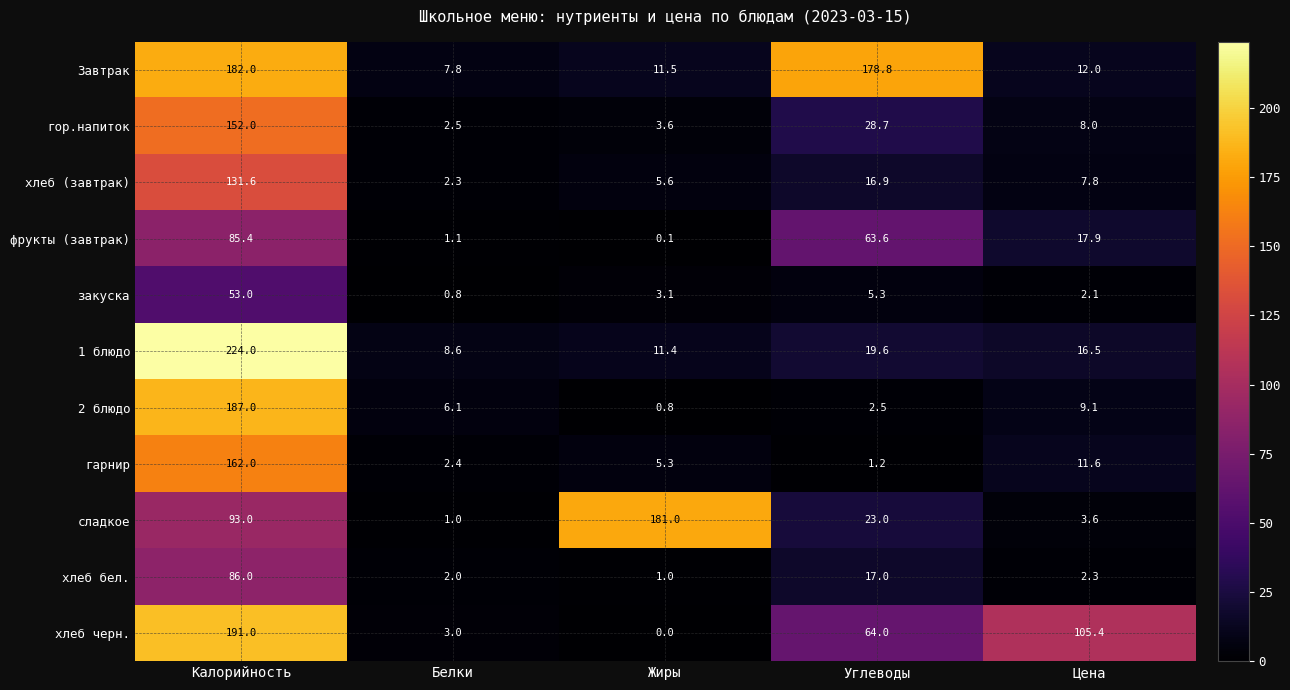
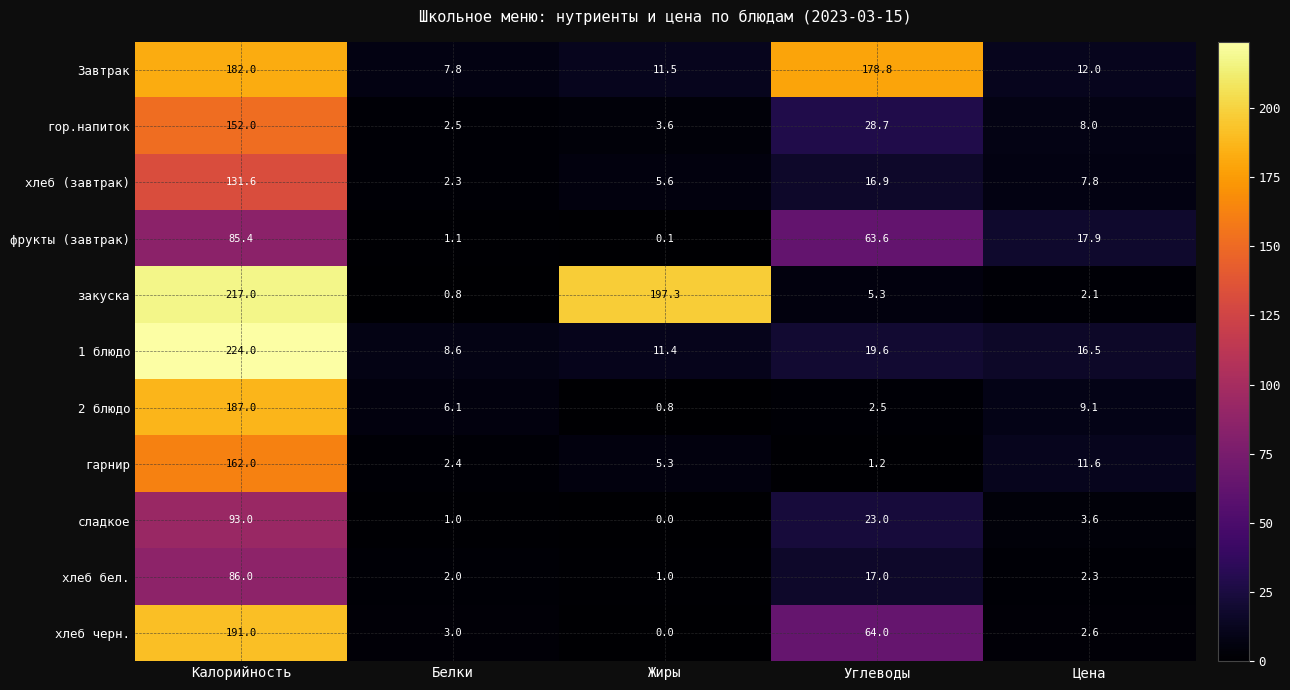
  {
    "Завтрак": {
      "Калорийность": 182.0,
      "Белки": 7.8,
      "Жиры": 11.5,
      "Углеводы": 178.8,
      "Цена": 12.0
    },
    "гор.напиток": {
      "Калорийность": 152.0,
      "Белки": 2.5,
      "Жиры": 3.6,
      "Углеводы": 28.7,
      "Цена": 8.0
    },
    "хлеб (завтрак)": {
      "Калорийность": 131.6,
      "Белки": 2.3,
      "Жиры": 5.6,
      "Углеводы": 16.9,
      "Цена": 7.8
    },
    "фрукты (завтрак)": {
      "Калорийность": 85.4,
      "Белки": 1.1,
      "Жиры": 0.1,
      "Углеводы": 63.6,
      "Цена": 17.9
    },
    "закуска": {
-     "Калорийность": 53.0,
+     "Калорийность": 217.0,
      "Белки": 0.8,
-     "Жиры": 3.1,
+     "Жиры": 197.3,
      "Углеводы": 5.3,
      "Цена": 2.1
    },
    "1 блюдо": {
      "Калорийность": 224.0,
      "Белки": 8.6,
      "Жиры": 11.4,
      "Углеводы": 19.6,
      "Цена": 16.5
    },
    "2 блюдо": {
      "Калорийность": 187.0,
      "Белки": 6.1,
      "Жиры": 0.8,
      "Углеводы": 2.5,
      "Цена": 9.1
    },
    "гарнир": {
      "Калорийность": 162.0,
      "Белки": 2.4,
      "Жиры": 5.3,
      "Углеводы": 1.2,
      "Цена": 11.6
    },
    "сладкое": {
      "Калорийность": 93.0,
      "Белки": 1.0,
-     "Жиры": 181.0,
+     "Жиры": 0.0,
      "Углеводы": 23.0,
      "Цена": 3.6
    },
    "хлеб бел.": {
      "Калорийность": 86.0,
      "Белки": 2.0,
      "Жиры": 1.0,
      "Углеводы": 17.0,
      "Цена": 2.3
    },
    "хлеб черн.": {
      "Калорийность": 191.0,
      "Белки": 3.0,
      "Жиры": 0.0,
      "Углеводы": 64.0,
-     "Цена": 105.4
+     "Цена": 2.6
    }
  }
